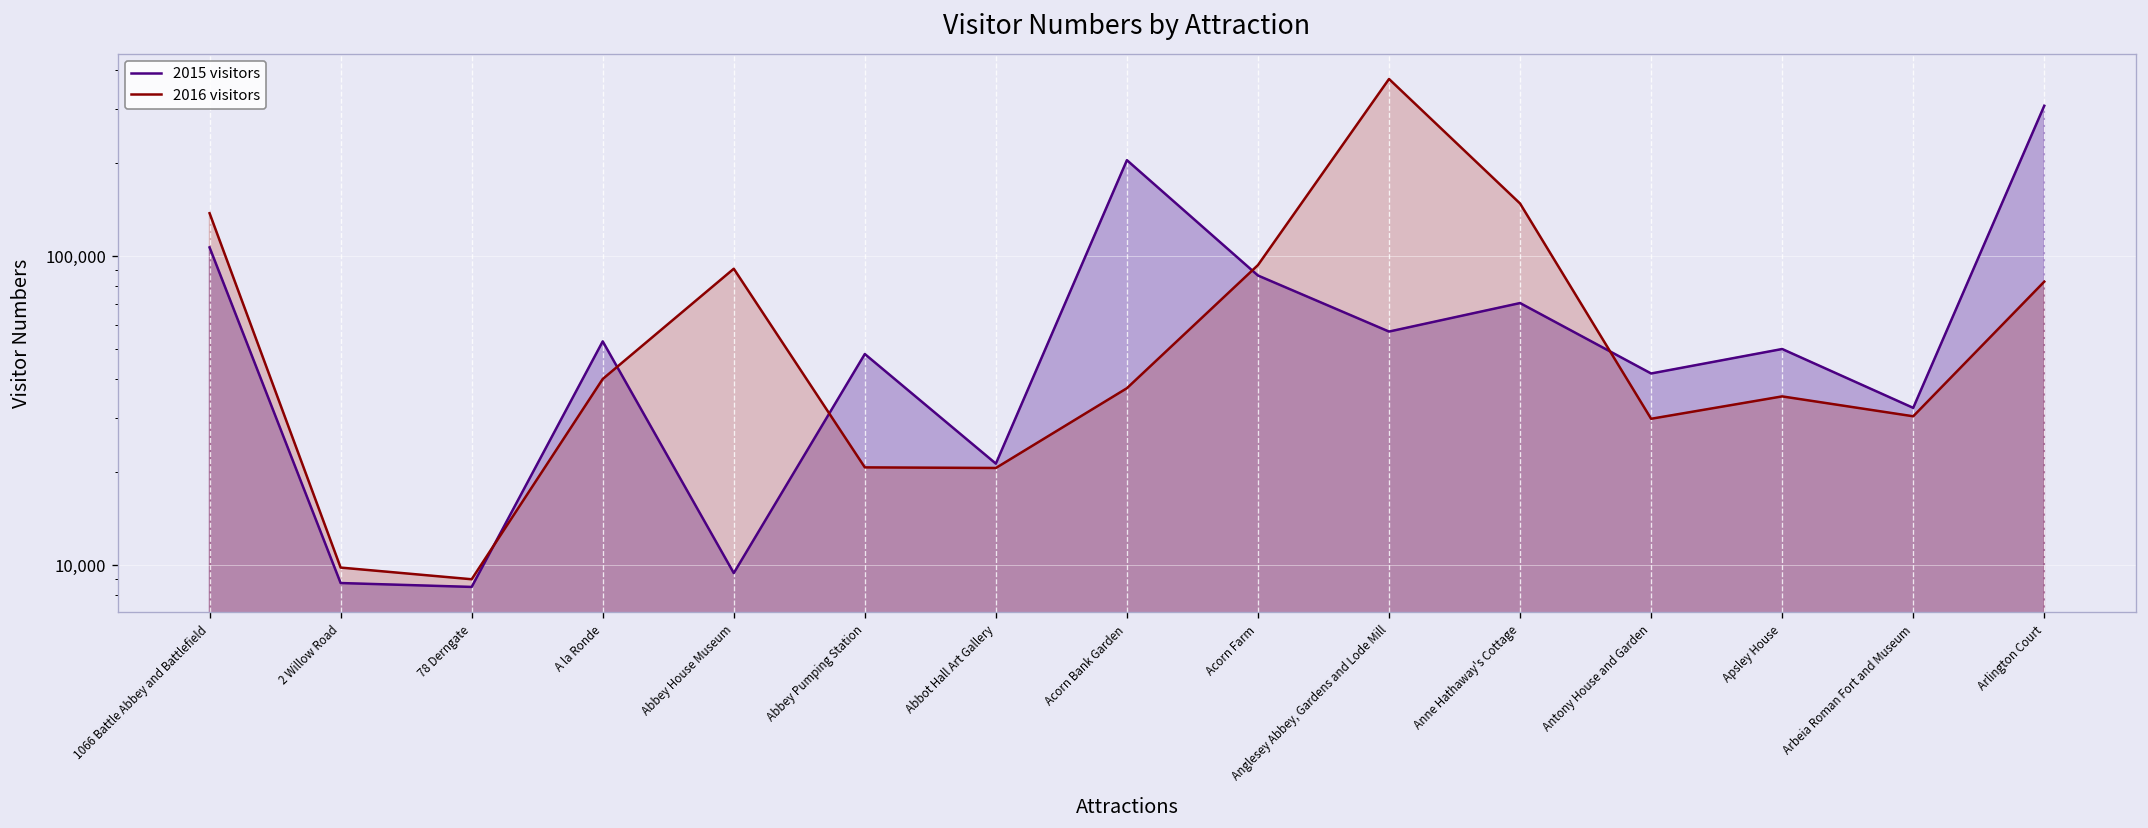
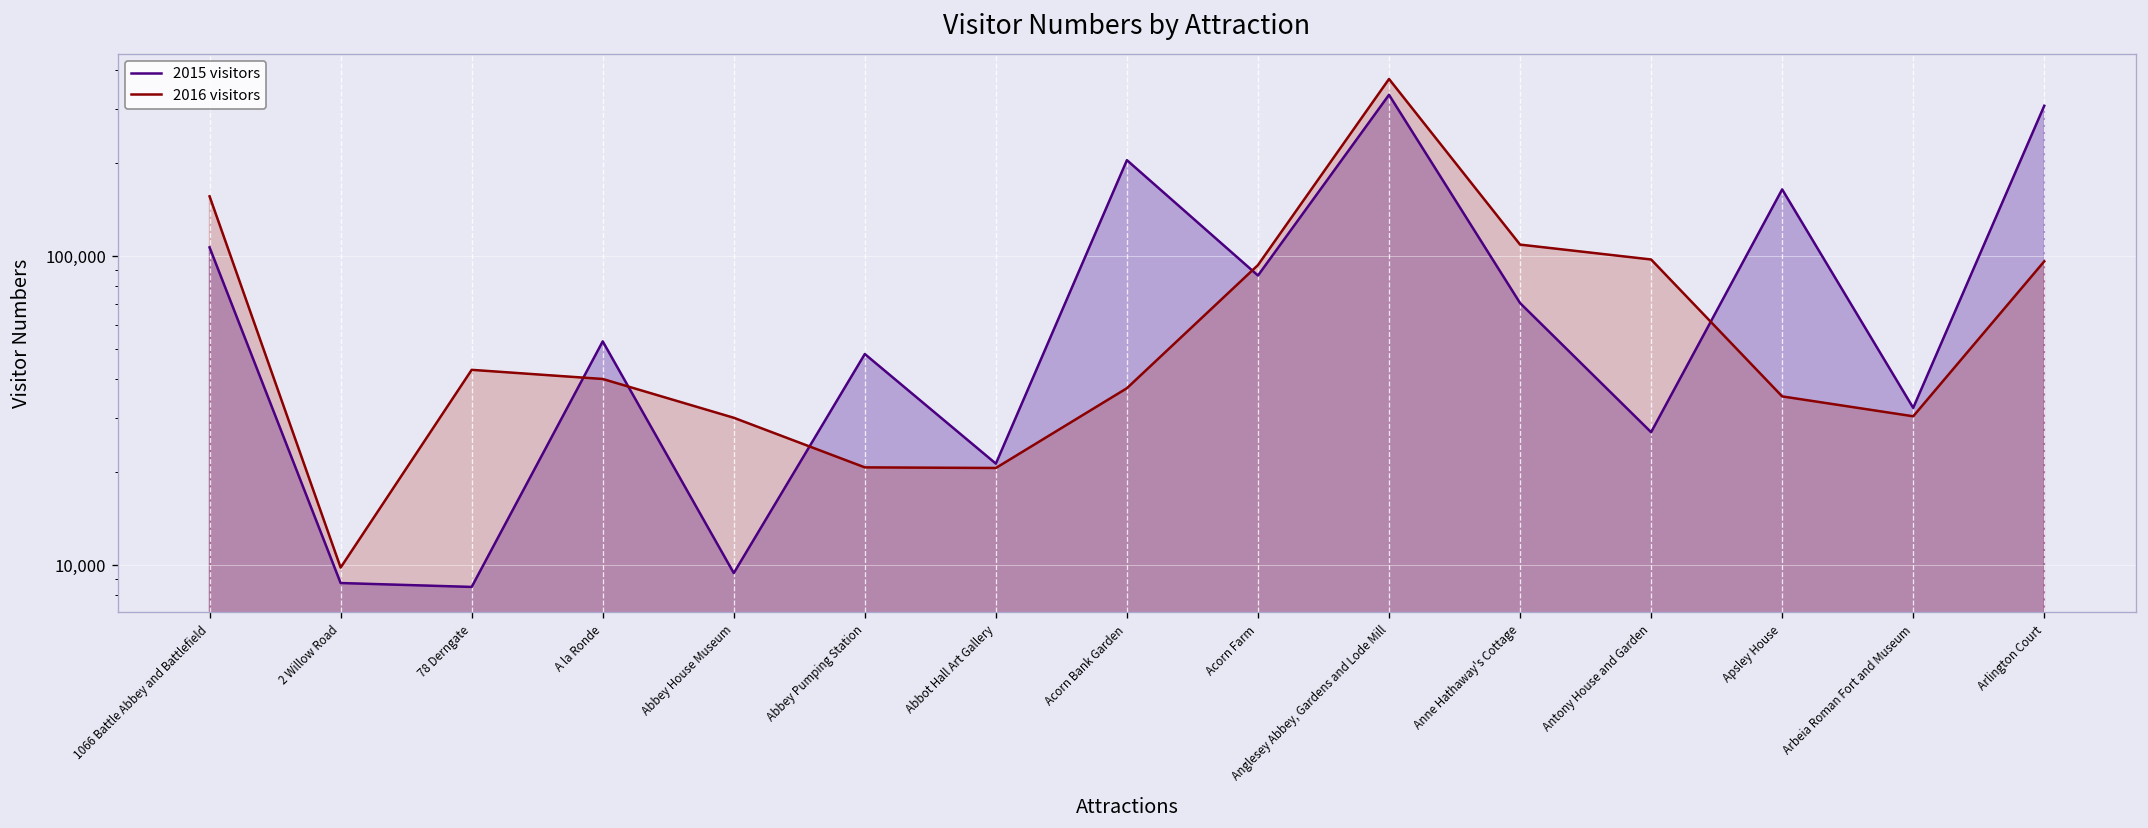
  {
    "2015 visitors": {
      "1066 Battle Abbey and Battlefield": "107,000",
      "2 Willow Road": "8,800",
      "78 Derngate": "8,500",
      "A la Ronde": "53,000",
      "Abbey House Museum": "9,400",
      "Abbey Pumping Station": "48,000",
      "Abbot Hall Art Gallery": "21,000",
      "Acorn Bank Garden": "200,000",
      "Acorn Farm": "87,000",
-     "Anglesey Abbey, Gardens and Lode Mill": "57,000",
+     "Anglesey Abbey, Gardens and Lode Mill": "330,000",
      "Anne Hathaway's Cottage": "71,000",
-     "Antony House and Garden": "42,000",
-     "Apsley House": "50,000",
+     "Antony House and Garden": "27,000",
+     "Apsley House": "160,000",
      "Arbeia Roman Fort and Museum": "32,000",
      "Arlington Court": "310,000"
    },
    "2016 visitors": {
-     "1066 Battle Abbey and Battlefield": "140,000",
+     "1066 Battle Abbey and Battlefield": "160,000",
      "2 Willow Road": "9,800",
-     "78 Derngate": "9,000",
+     "78 Derngate": "43,000",
      "A la Ronde": "40,000",
-     "Abbey House Museum": "91,000",
+     "Abbey House Museum": "30,000",
      "Abbey Pumping Station": "21,000",
      "Abbot Hall Art Gallery": "21,000",
      "Acorn Bank Garden": "37,000",
      "Acorn Farm": "94,000",
      "Anglesey Abbey, Gardens and Lode Mill": "370,000",
-     "Anne Hathaway's Cottage": "150,000",
-     "Antony House and Garden": "30,000",
+     "Anne Hathaway's Cottage": "109,000",
+     "Antony House and Garden": "98,000",
      "Apsley House": "35,000",
      "Arbeia Roman Fort and Museum": "30,000",
-     "Arlington Court": "83,000"
+     "Arlington Court": "96,000"
    }
  }
